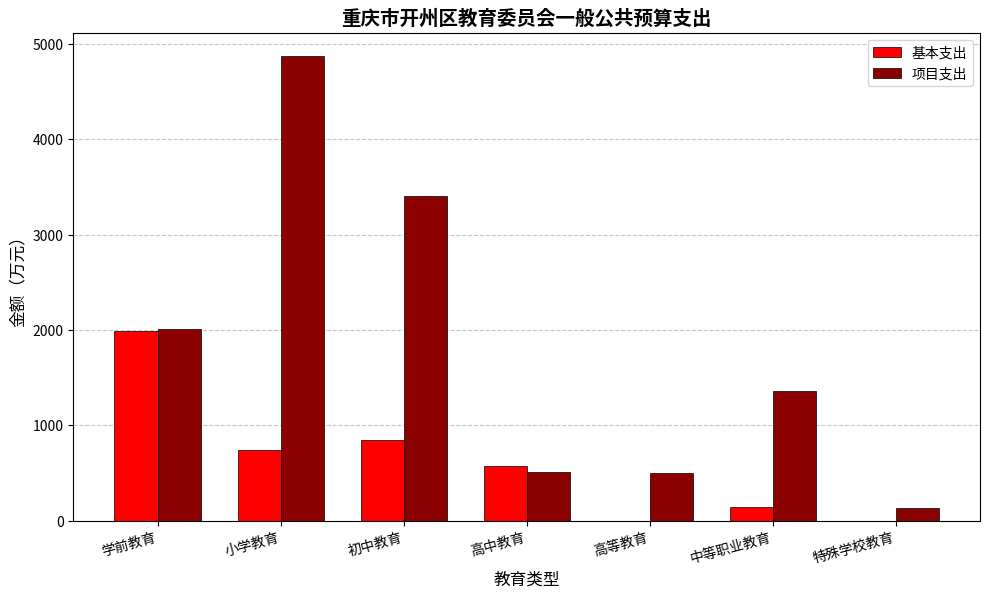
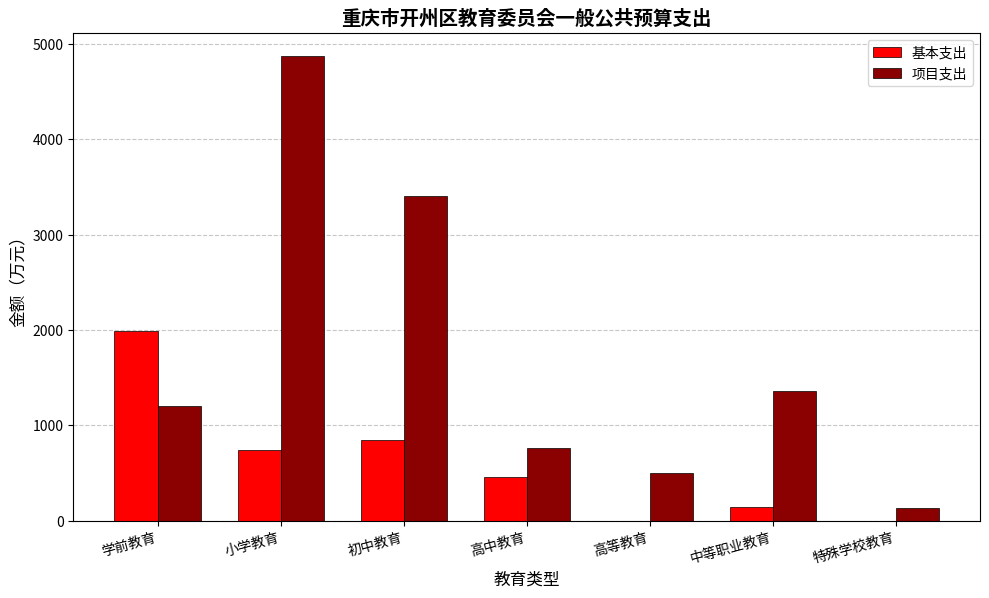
  {
    "基本支出": {
      "学前教育": 2000,
      "小学教育": 700,
      "初中教育": 800,
-     "高中教育": 600,
+     "高中教育": 500,
      "高等教育": 0,
      "中等职业教育": 100,
      "特殊学校教育": 0
    },
    "项目支出": {
-     "学前教育": 2000,
+     "学前教育": 1200,
      "小学教育": 4900,
      "初中教育": 3400,
-     "高中教育": 500,
+     "高中教育": 800,
      "高等教育": 500,
      "中等职业教育": 1400,
      "特殊学校教育": 100
    }
  }
